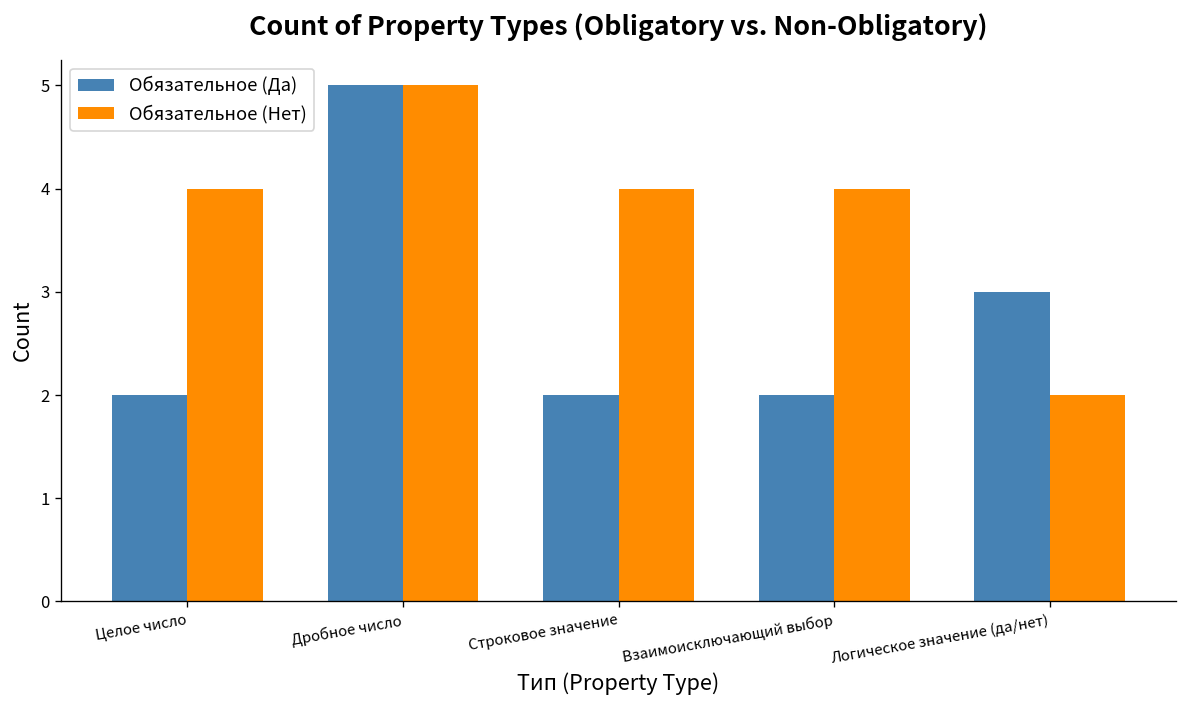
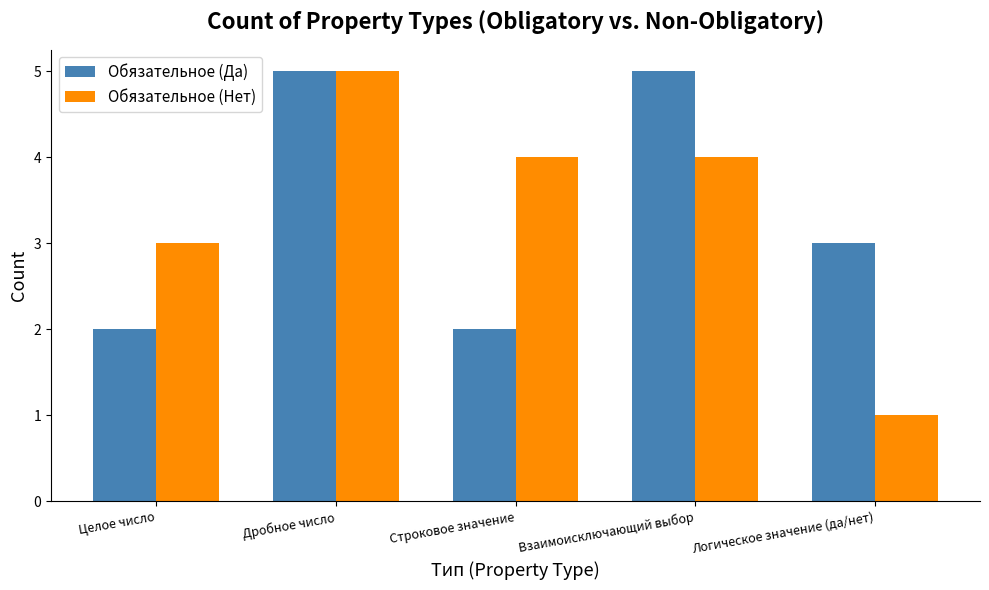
  {
    "Обязательное (Да)": {
      "Целое число": 2,
      "Дробное число": 5,
      "Строковое значение": 2,
-     "Взаимоисключающий выбор": 2,
+     "Взаимоисключающий выбор": 5,
      "Логическое значение (да/нет)": 3
    },
    "Обязательное (Нет)": {
-     "Целое число": 4,
+     "Целое число": 3,
      "Дробное число": 5,
      "Строковое значение": 4,
      "Взаимоисключающий выбор": 4,
-     "Логическое значение (да/нет)": 2
+     "Логическое значение (да/нет)": 1
    }
  }
